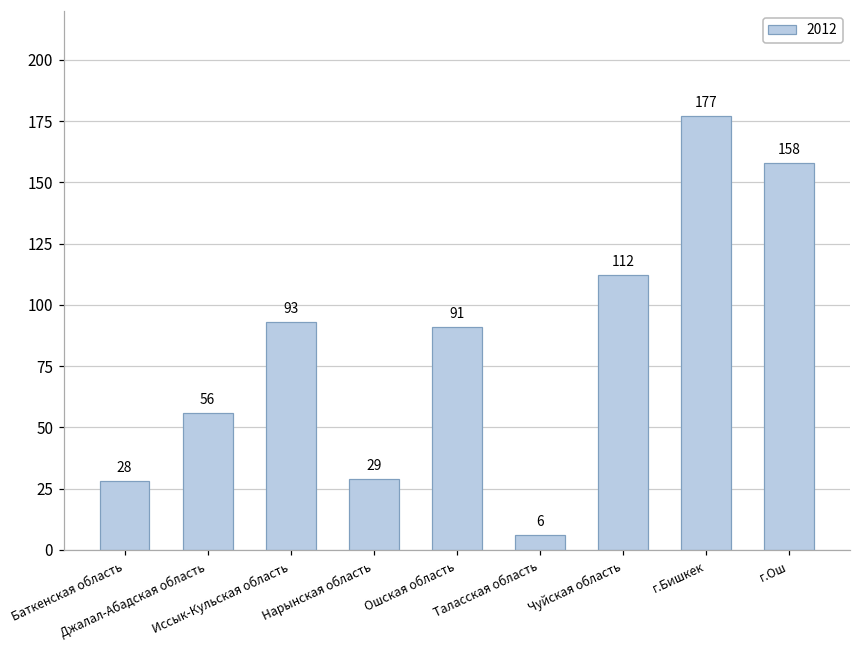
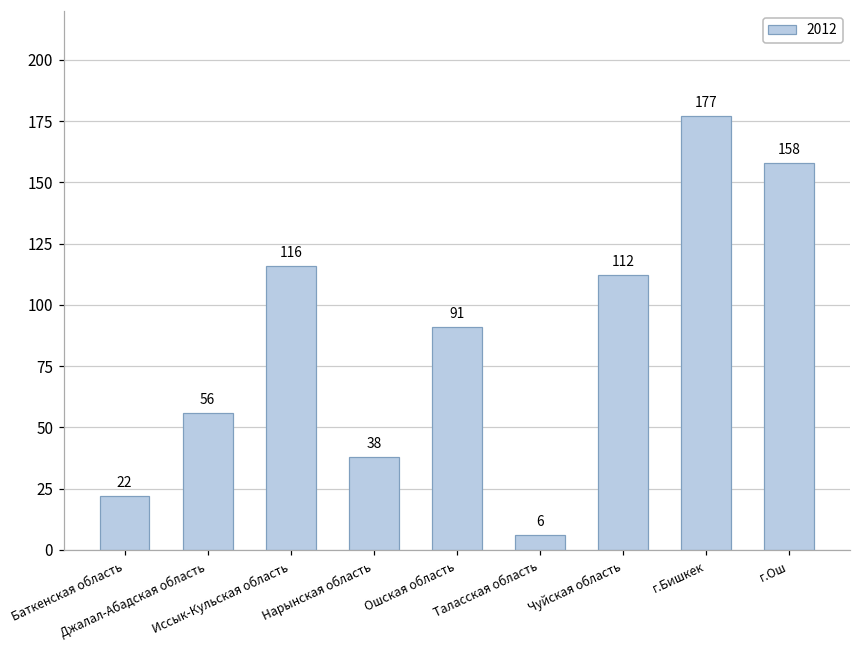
  {
-   "Баткенская область": 28,
+   "Баткенская область": 22,
    "Джалал-Абадская область": 56,
-   "Иссык-Кульская область": 93,
-   "Нарынская область": 29,
+   "Иссык-Кульская область": 116,
+   "Нарынская область": 38,
    "Ошская область": 91,
    "Таласская область": 6,
    "Чуйская область": 112,
    "г.Бишкек": 177,
    "г.Ош": 158
  }
